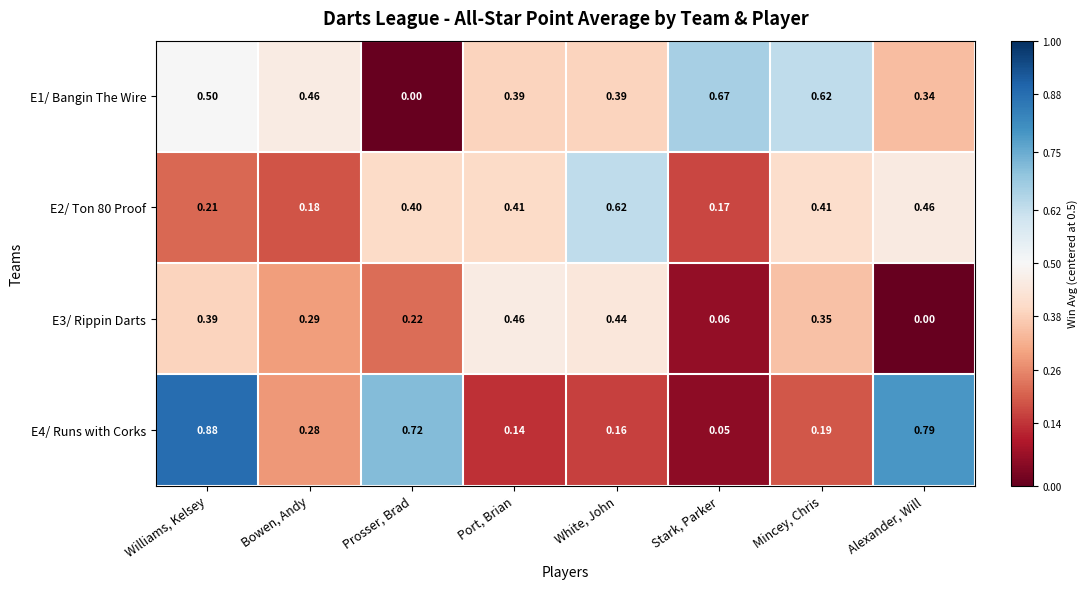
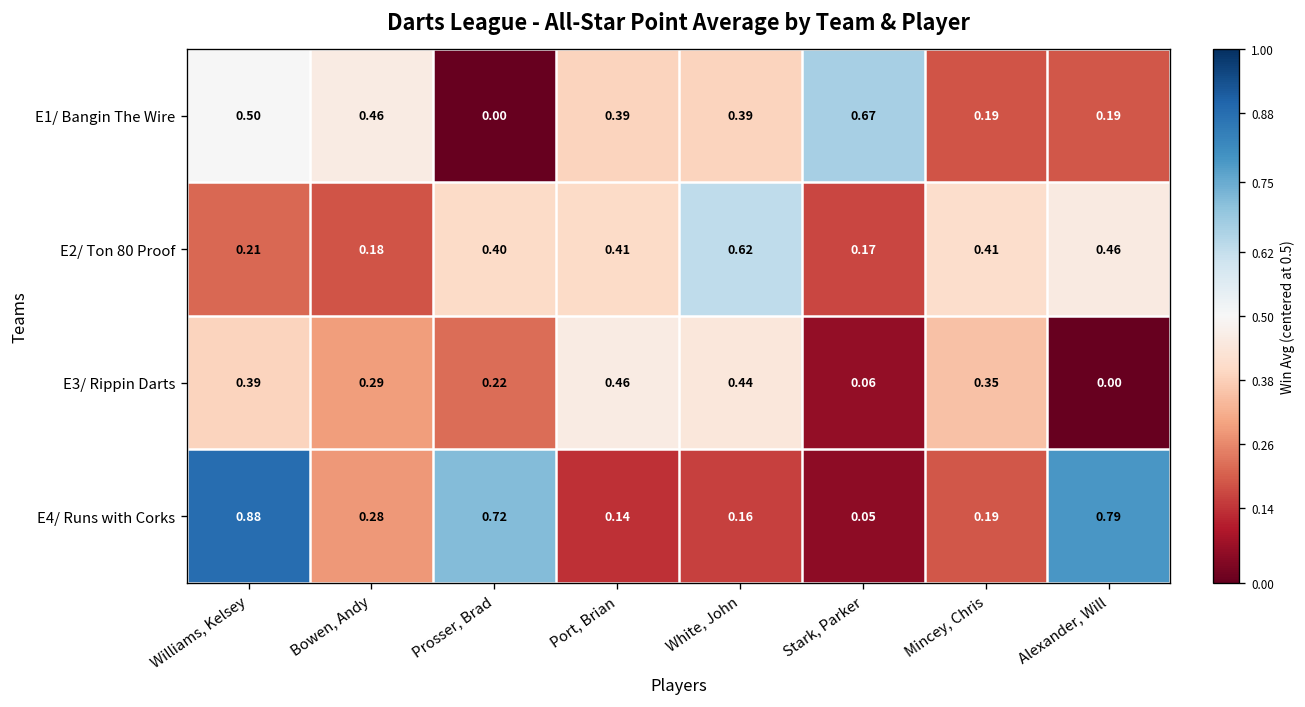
  {
    "E1/ Bangin The Wire": {
      "Williams, Kelsey": 0.50,
      "Bowen, Andy": 0.46,
      "Prosser, Brad": 0.00,
      "Port, Brian": 0.39,
      "White, John": 0.39,
      "Stark, Parker": 0.67,
-     "Mincey, Chris": 0.62,
-     "Alexander, Will": 0.34
+     "Mincey, Chris": 0.19,
+     "Alexander, Will": 0.19
    },
    "E2/ Ton 80 Proof": {
      "Williams, Kelsey": 0.21,
      "Bowen, Andy": 0.18,
      "Prosser, Brad": 0.40,
      "Port, Brian": 0.41,
      "White, John": 0.62,
      "Stark, Parker": 0.17,
      "Mincey, Chris": 0.41,
      "Alexander, Will": 0.46
    },
    "E3/ Rippin Darts": {
      "Williams, Kelsey": 0.39,
      "Bowen, Andy": 0.29,
      "Prosser, Brad": 0.22,
      "Port, Brian": 0.46,
      "White, John": 0.44,
      "Stark, Parker": 0.06,
      "Mincey, Chris": 0.35,
      "Alexander, Will": 0.00
    },
    "E4/ Runs with Corks": {
      "Williams, Kelsey": 0.88,
      "Bowen, Andy": 0.28,
      "Prosser, Brad": 0.72,
      "Port, Brian": 0.14,
      "White, John": 0.16,
      "Stark, Parker": 0.05,
      "Mincey, Chris": 0.19,
      "Alexander, Will": 0.79
    }
  }
